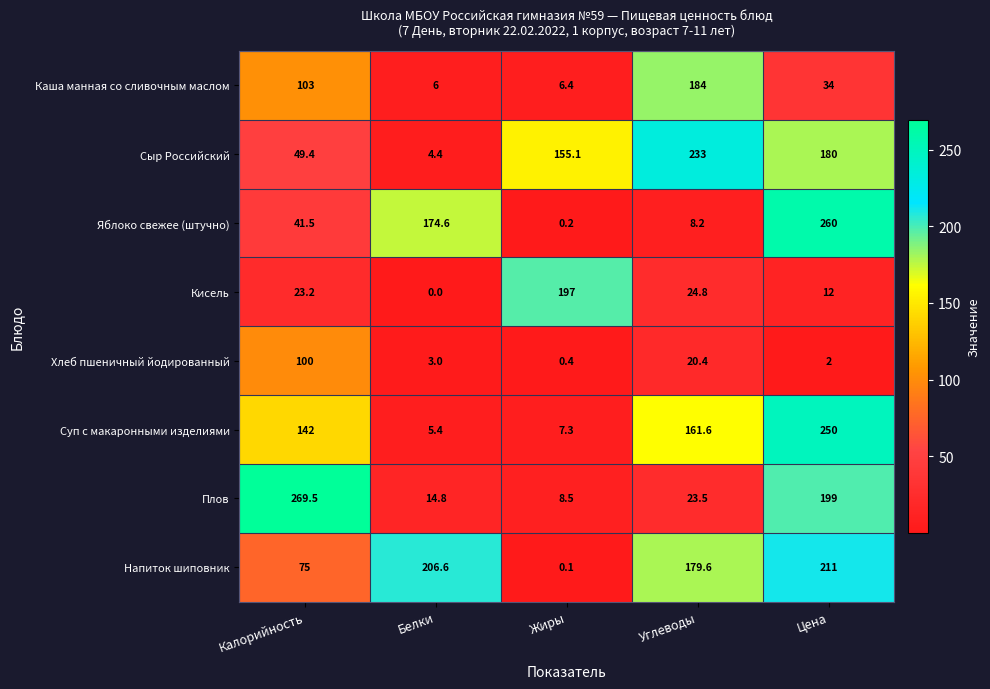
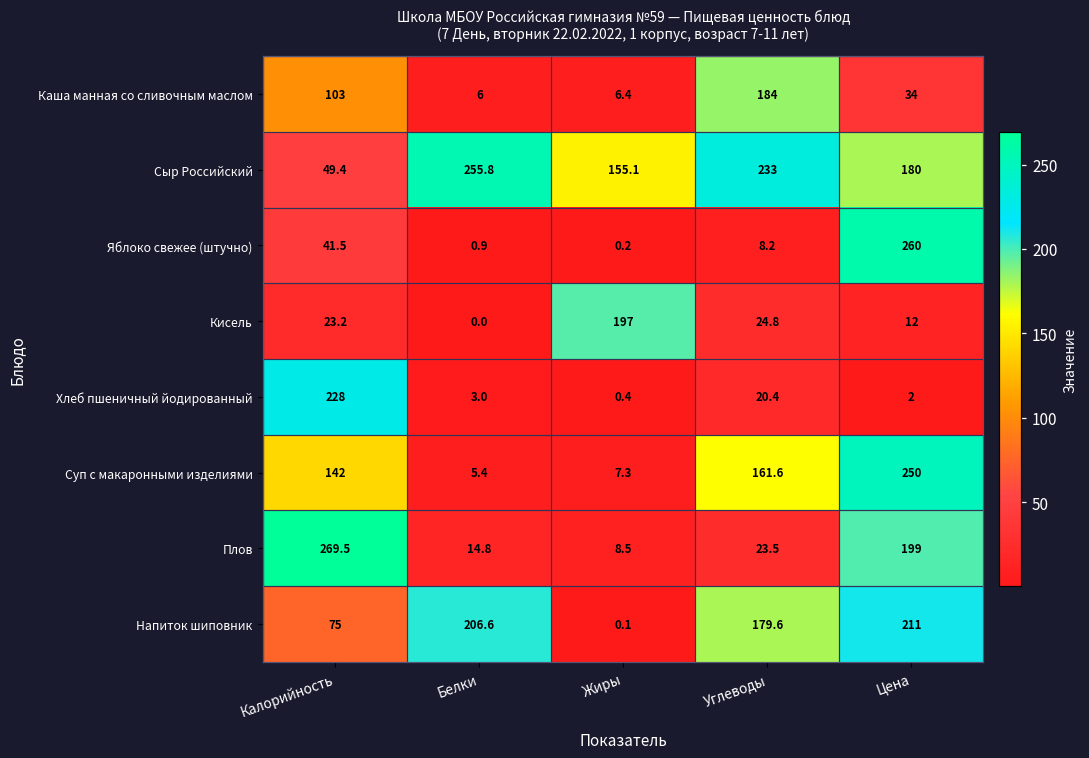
  {
    "Каша манная со сливочным маслом": {
      "Калорийность": 103,
      "Белки": 6,
      "Жиры": 6.4,
      "Углеводы": 184,
      "Цена": 34
    },
    "Сыр Российский": {
      "Калорийность": 49.4,
-     "Белки": 4.4,
+     "Белки": 255.8,
      "Жиры": 155.1,
      "Углеводы": 233,
      "Цена": 180
    },
    "Яблоко свежее (штучно)": {
      "Калорийность": 41.5,
-     "Белки": 174.6,
+     "Белки": 0.9,
      "Жиры": 0.2,
      "Углеводы": 8.2,
      "Цена": 260
    },
    "Кисель": {
      "Калорийность": 23.2,
      "Белки": 0.0,
      "Жиры": 197,
      "Углеводы": 24.8,
      "Цена": 12
    },
    "Хлеб пшеничный йодированный": {
-     "Калорийность": 100,
+     "Калорийность": 228,
      "Белки": 3.0,
      "Жиры": 0.4,
      "Углеводы": 20.4,
      "Цена": 2
    },
    "Суп с макаронными изделиями": {
      "Калорийность": 142,
      "Белки": 5.4,
      "Жиры": 7.3,
      "Углеводы": 161.6,
      "Цена": 250
    },
    "Плов": {
      "Калорийность": 269.5,
      "Белки": 14.8,
      "Жиры": 8.5,
      "Углеводы": 23.5,
      "Цена": 199
    },
    "Напиток шиповник": {
      "Калорийность": 75,
      "Белки": 206.6,
      "Жиры": 0.1,
      "Углеводы": 179.6,
      "Цена": 211
    }
  }
